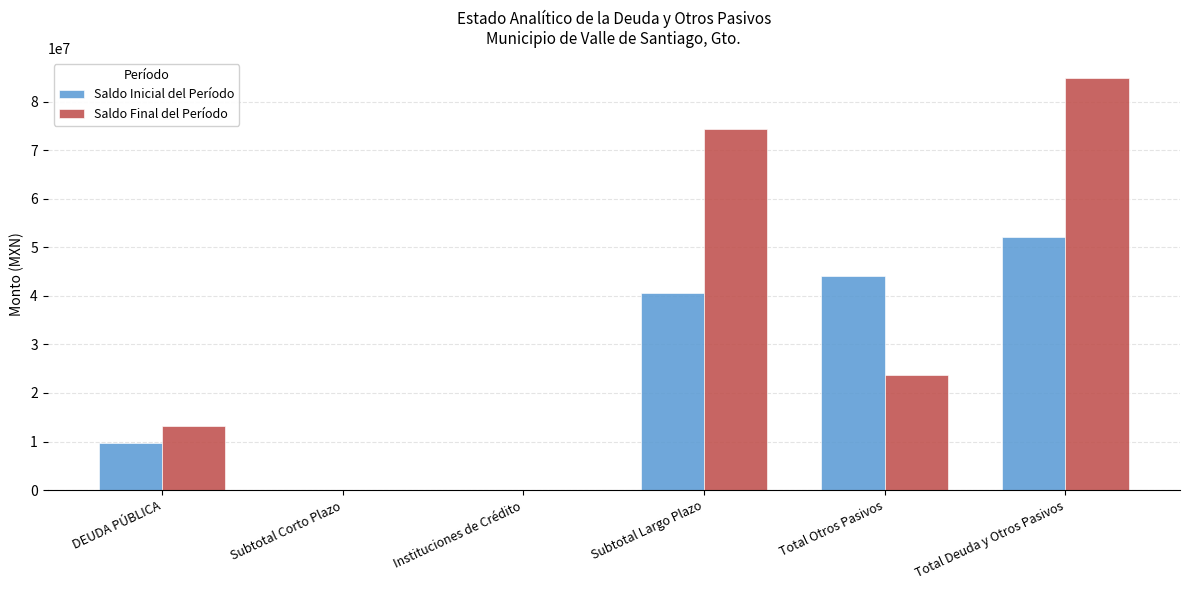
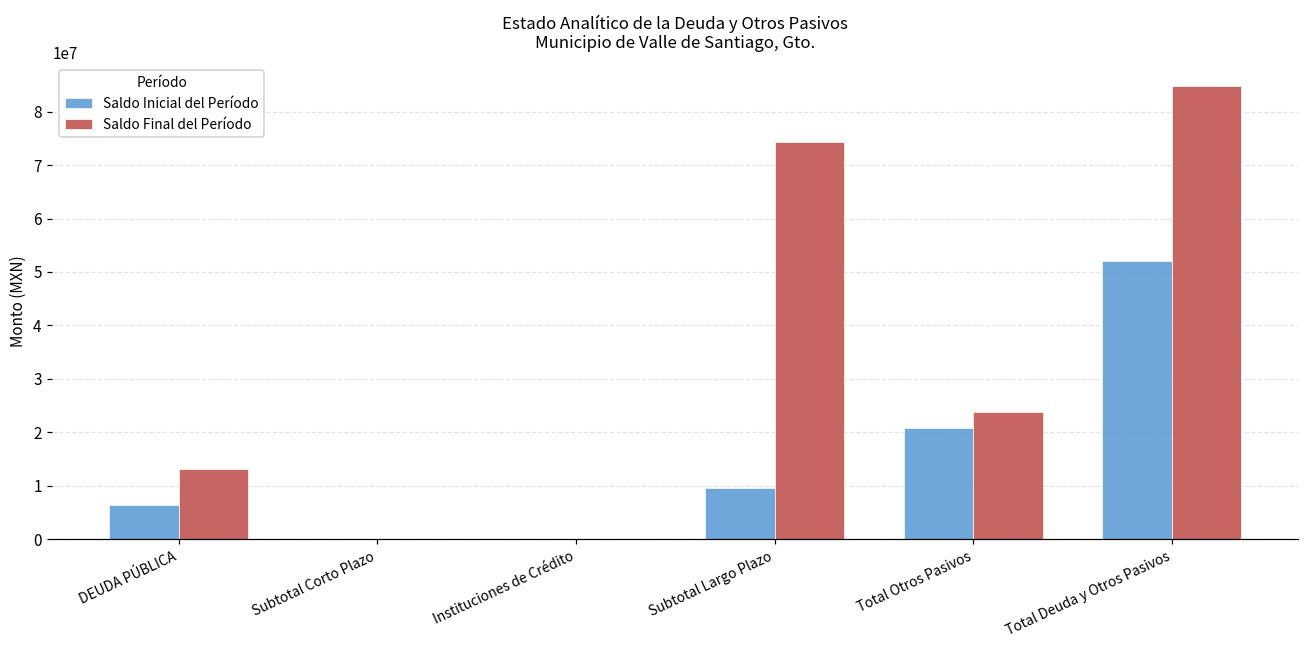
  {
    "Saldo Inicial del Período": {
-     "DEUDA PÚBLICA": 10000000,
+     "DEUDA PÚBLICA": 6000000,
      "Subtotal Corto Plazo": 0,
      "Instituciones de Crédito": 0,
-     "Subtotal Largo Plazo": 40000000,
-     "Total Otros Pasivos": 44000000,
+     "Subtotal Largo Plazo": 10000000,
+     "Total Otros Pasivos": 21000000,
      "Total Deuda y Otros Pasivos": 52000000
    },
    "Saldo Final del Período": {
      "DEUDA PÚBLICA": 13000000,
      "Subtotal Corto Plazo": 0,
      "Instituciones de Crédito": 0,
      "Subtotal Largo Plazo": 74000000,
      "Total Otros Pasivos": 24000000,
      "Total Deuda y Otros Pasivos": 85000000
    }
  }
